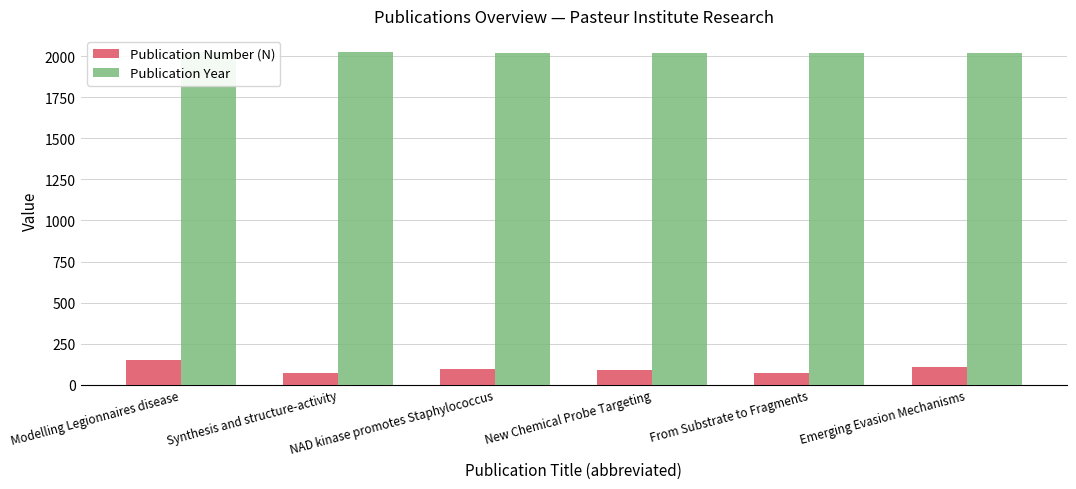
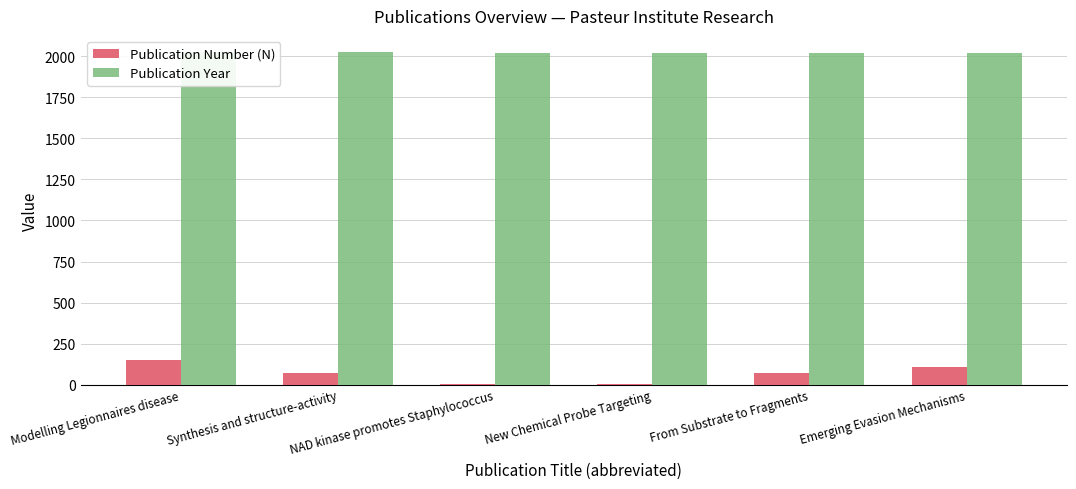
  {
    "Publication Number (N)": {
      "Modelling Legionnaires disease": 150,
      "Synthesis and structure-activity": 70,
-     "NAD kinase promotes Staphylococcus": 100,
-     "New Chemical Probe Targeting": 90,
+     "NAD kinase promotes Staphylococcus": 0,
+     "New Chemical Probe Targeting": 0,
      "From Substrate to Fragments": 70,
      "Emerging Evasion Mechanisms": 110
    },
    "Publication Year": {
      "Synthesis and structure-activity": 2020,
      "NAD kinase promotes Staphylococcus": 2020,
      "New Chemical Probe Targeting": 2020,
      "From Substrate to Fragments": 2020,
      "Emerging Evasion Mechanisms": 2020
    }
  }
